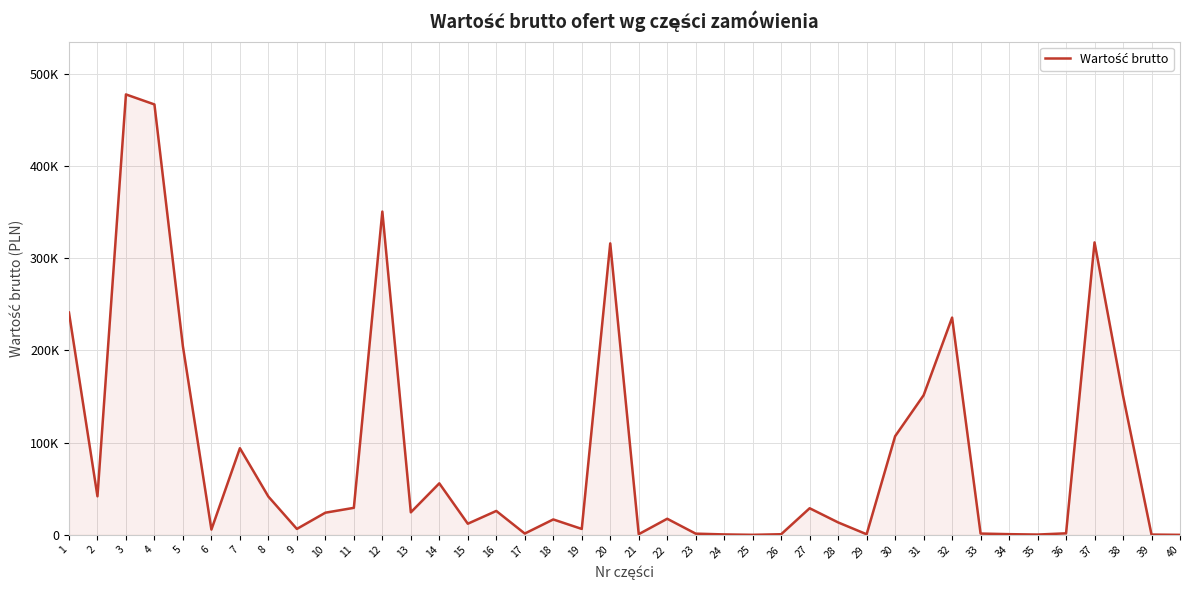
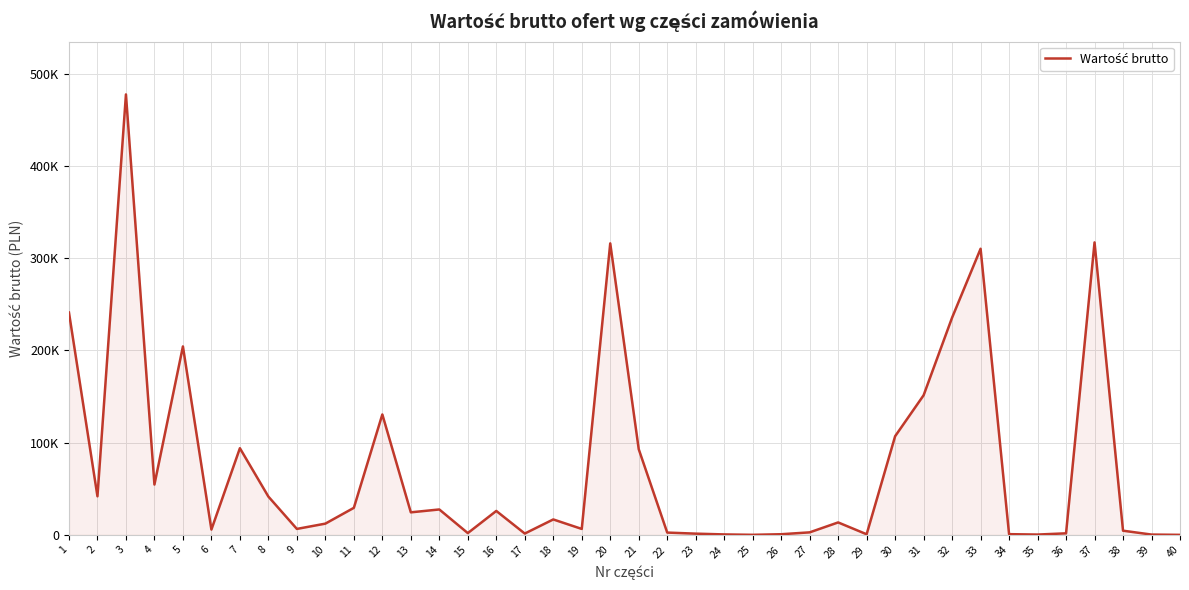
  {
    "1": 240000,
    "2": 40000,
    "3": 480000,
-   "4": 470000,
+   "4": 50000,
    "5": 200000,
    "6": 10000,
    "7": 90000,
    "8": 40000,
    "9": 10000,
-   "10": 20000,
+   "10": 10000,
    "11": 30000,
-   "12": 350000,
+   "12": 130000,
    "13": 20000,
-   "14": 60000,
-   "15": 10000,
+   "14": 30000,
+   "15": 0,
    "16": 30000,
    "17": 0,
    "18": 20000,
    "19": 10000,
    "20": 320000,
-   "21": 0,
-   "22": 20000,
+   "21": 90000,
+   "22": 0,
    "23": 0,
    "24": 0,
    "25": 0,
    "26": 0,
-   "27": 30000,
+   "27": 0,
    "28": 10000,
    "29": 0,
    "30": 110000,
    "31": 150000,
    "32": 240000,
-   "33": 0,
+   "33": 310000,
    "34": 0,
    "35": 0,
    "36": 0,
    "37": 320000,
-   "38": 150000,
+   "38": 0,
    "39": 0,
    "40": 0
  }
